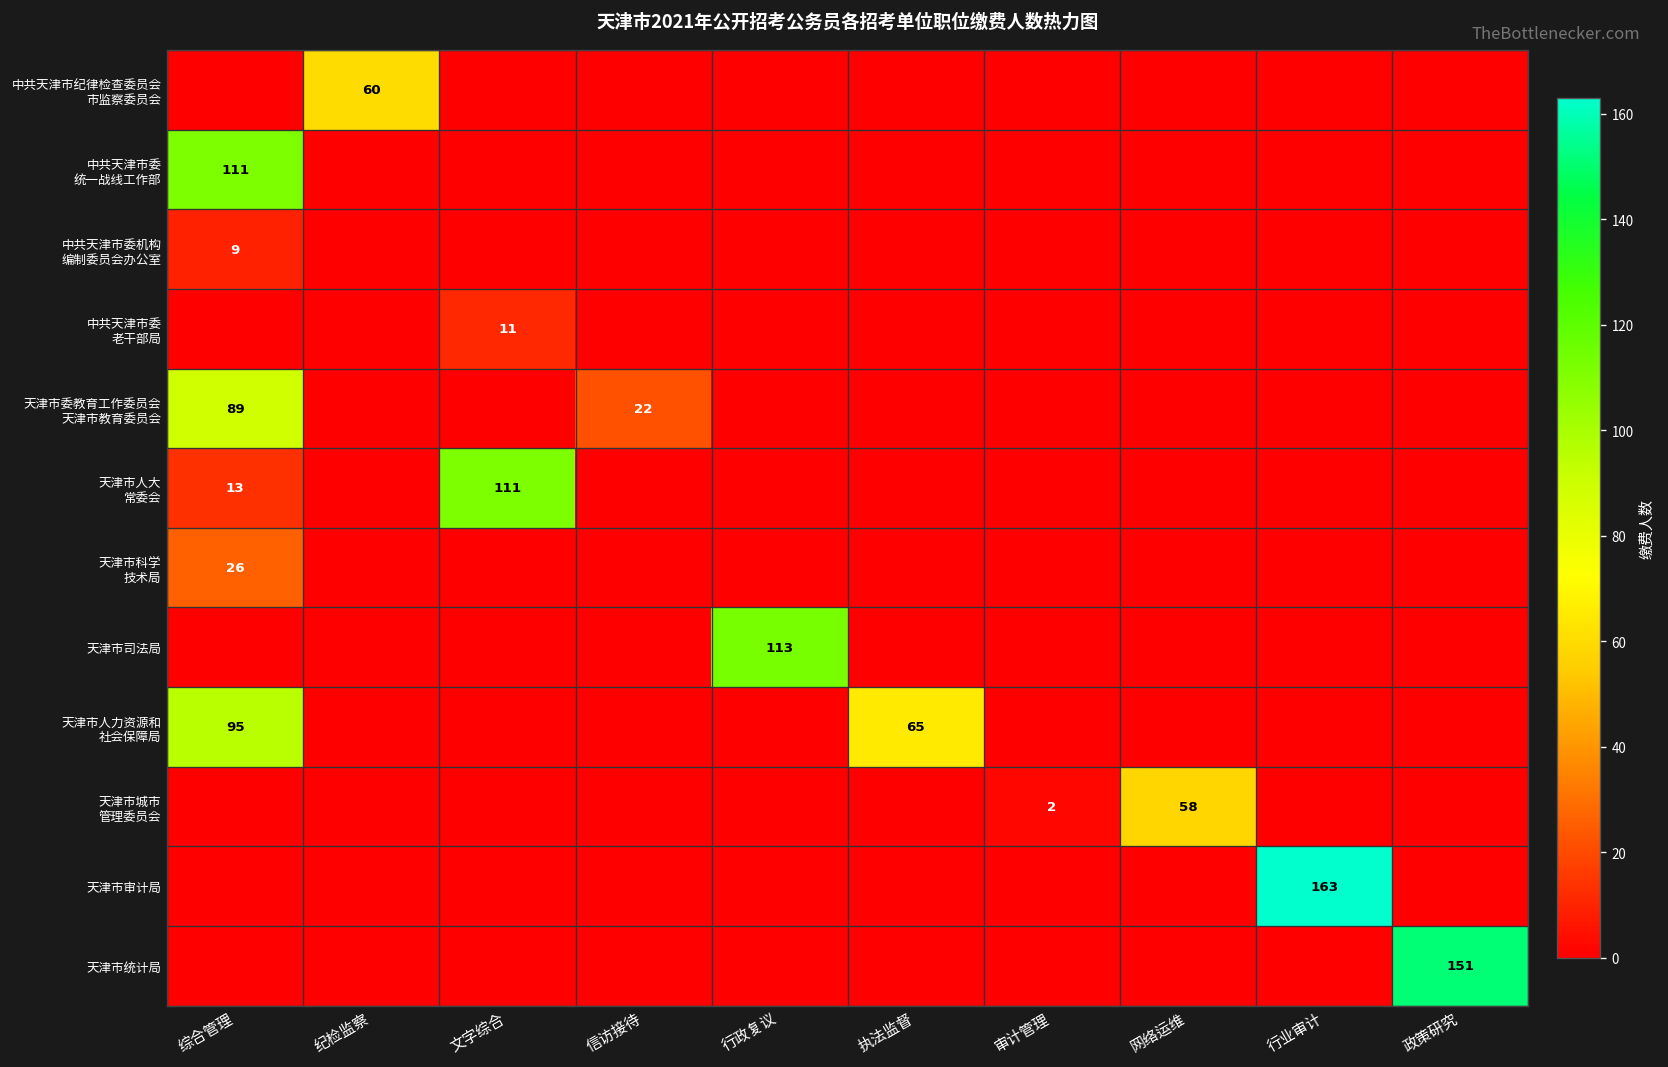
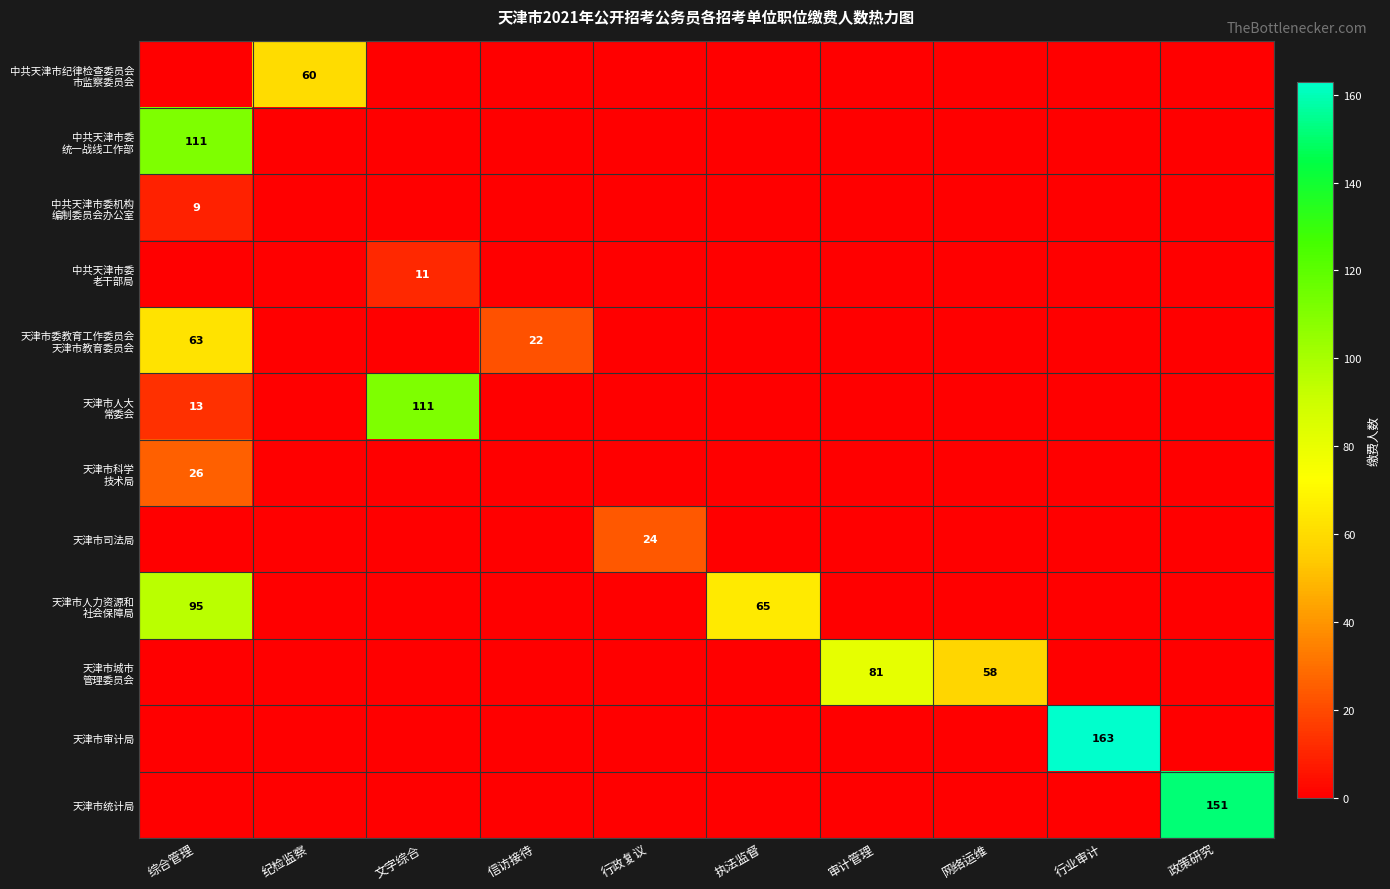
  {
    "中共天津市纪律检查委员会 市监察委员会": {
      "纪检监察": 60
    },
    "中共天津市委 统一战线工作部": {
      "综合管理": 111
    },
    "中共天津市委机构 编制委员会办公室": {
      "综合管理": 9
    },
    "中共天津市委 老干部局": {
      "文字综合": 11
    },
    "天津市委教育工作委员会 天津市教育委员会": {
-     "综合管理": 89,
+     "综合管理": 63,
      "信访接待": 22
    },
    "天津市人大 常委会": {
      "综合管理": 13,
      "文字综合": 111
    },
    "天津市科学 技术局": {
      "综合管理": 26
    },
    "天津市司法局": {
-     "行政复议": 113
+     "行政复议": 24
    },
    "天津市人力资源和 社会保障局": {
      "综合管理": 95,
      "执法监督": 65
    },
    "天津市城市 管理委员会": {
-     "审计管理": 2,
+     "审计管理": 81,
      "网络运维": 58
    },
    "天津市审计局": {
      "行业审计": 163
    },
    "天津市统计局": {
      "政策研究": 151
    }
  }
